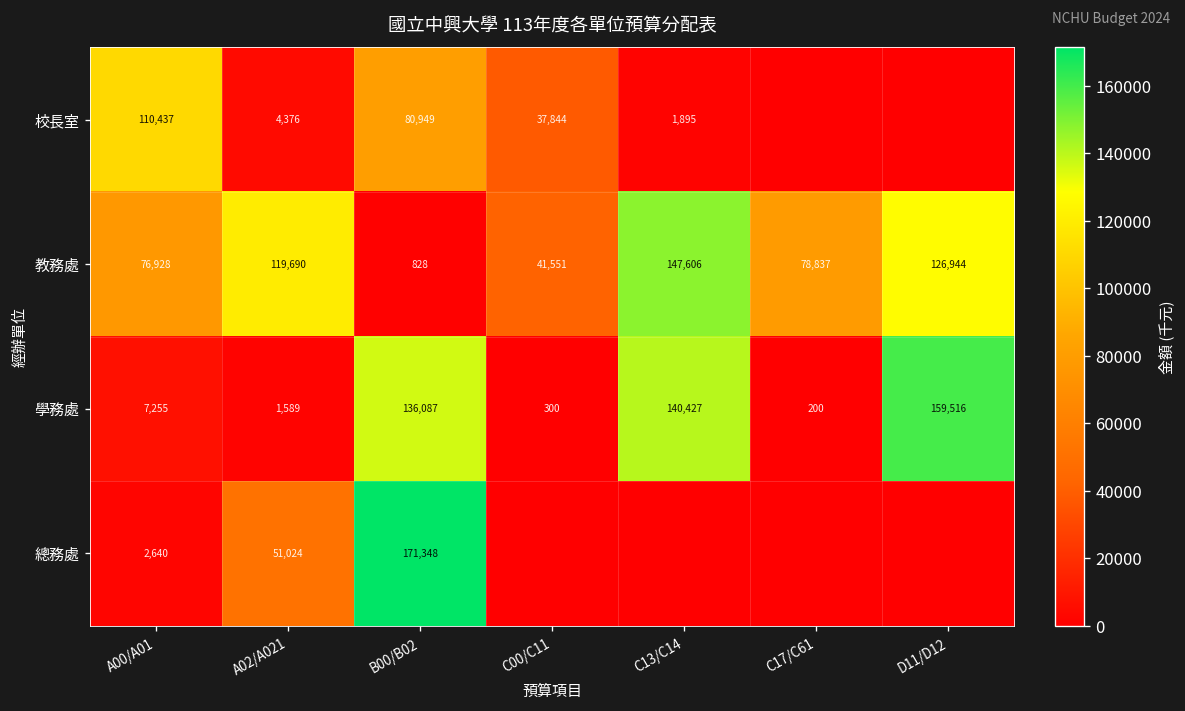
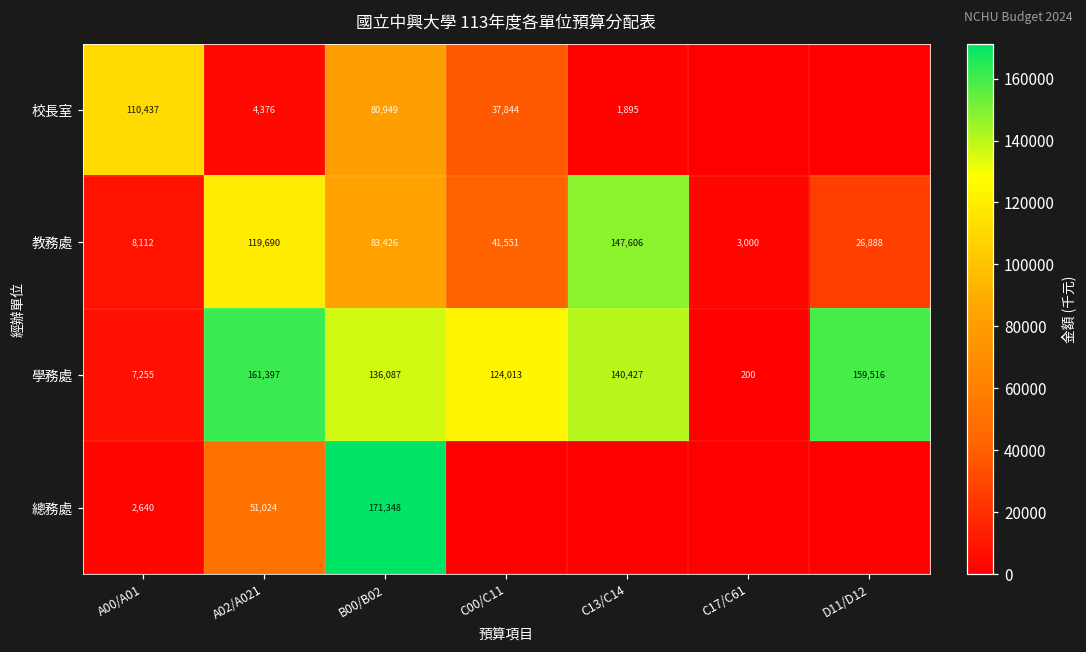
  {
    "校長室": {
      "A00/A01": "110,437",
      "A02/A021": "4,376",
      "B00/B02": "80,949",
      "C00/C11": "37,844",
      "C13/C14": "1,895"
    },
    "教務處": {
-     "A00/A01": "76,928",
+     "A00/A01": "8,112",
      "A02/A021": "119,690",
-     "B00/B02": "828",
+     "B00/B02": "83,426",
      "C00/C11": "41,551",
      "C13/C14": "147,606",
-     "C17/C61": "78,837",
-     "D11/D12": "126,944"
+     "C17/C61": "3,000",
+     "D11/D12": "26,888"
    },
    "學務處": {
      "A00/A01": "7,255",
-     "A02/A021": "1,589",
+     "A02/A021": "161,397",
      "B00/B02": "136,087",
-     "C00/C11": "300",
+     "C00/C11": "124,013",
      "C13/C14": "140,427",
      "C17/C61": "200",
      "D11/D12": "159,516"
    },
    "總務處": {
      "A00/A01": "2,640",
      "A02/A021": "51,024",
      "B00/B02": "171,348"
    }
  }
